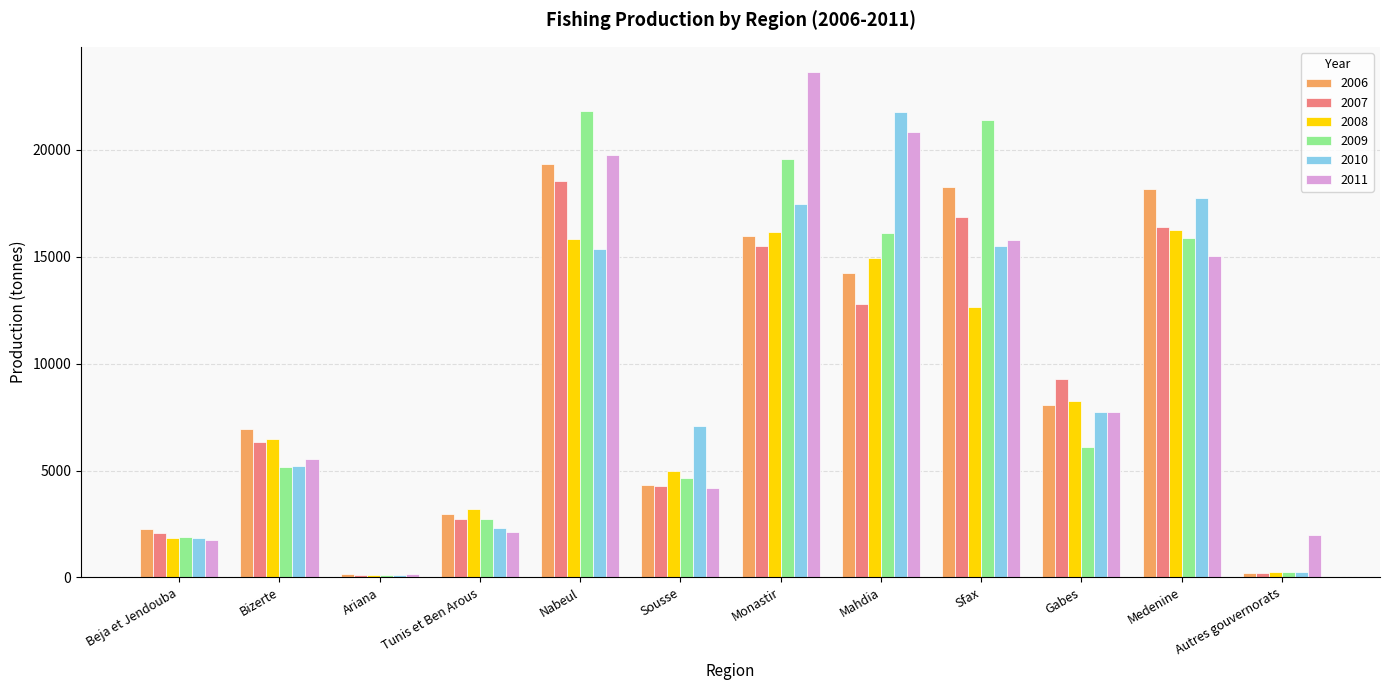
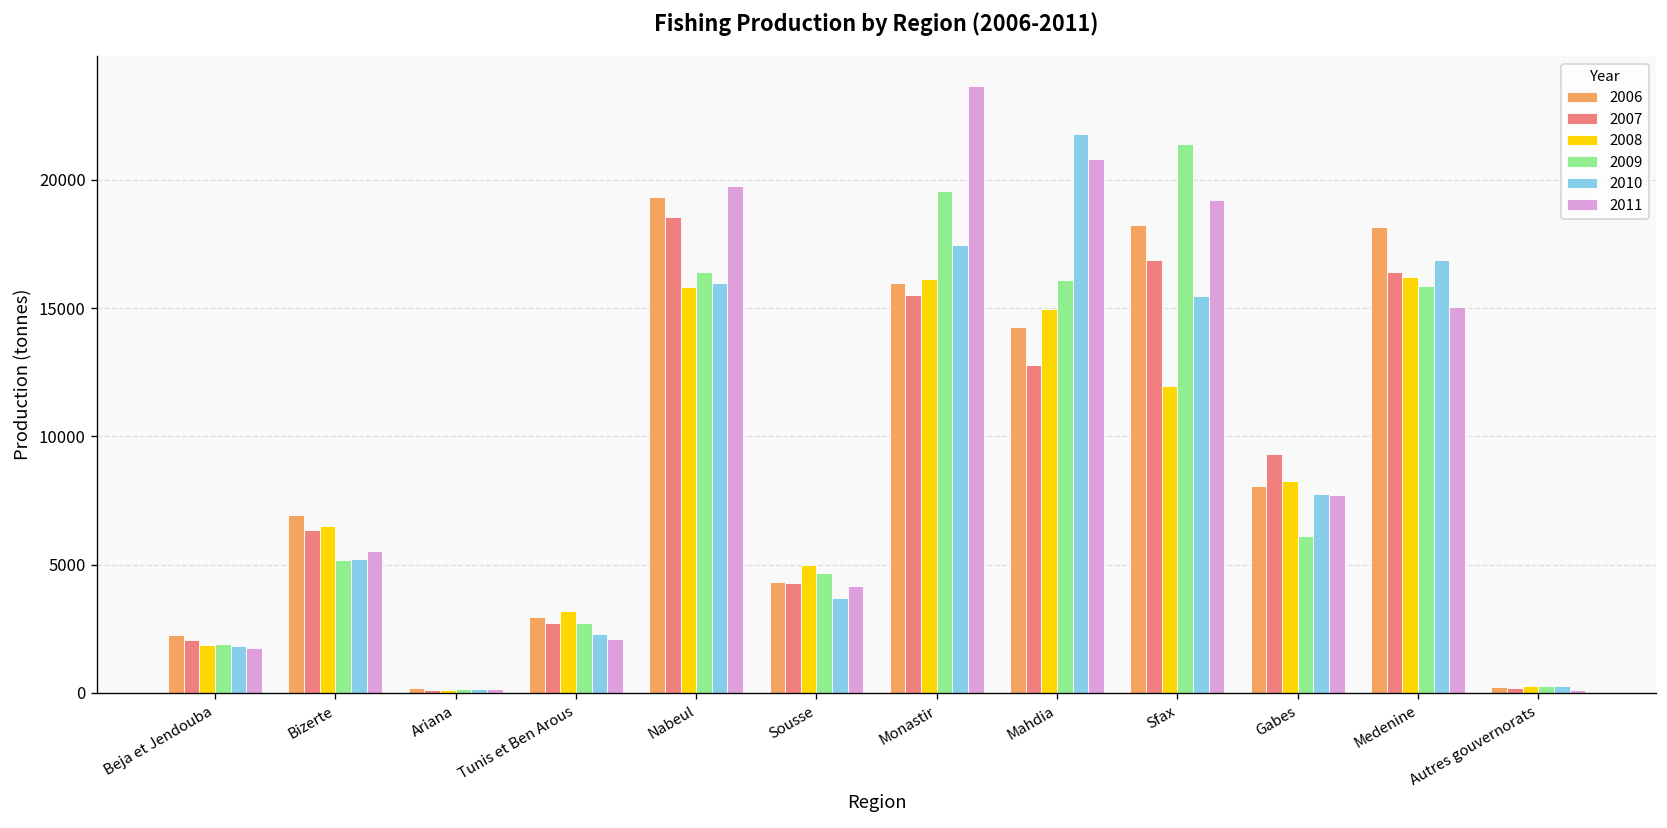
  {
    "2008": {
      "Beja et Jendouba": 1900,
      "Bizerte": 6500,
      "Ariana": 100,
      "Tunis et Ben Arous": 3200,
      "Nabeul": 15800,
      "Sousse": 5000,
      "Monastir": 16100,
      "Mahdia": 15000,
-     "Sfax": 12700,
+     "Sfax": 11900,
      "Gabes": 8200,
      "Medenine": 16200,
      "Autres gouvernorats": 300
    },
    "2009": {
      "Beja et Jendouba": 1900,
      "Bizerte": 5200,
      "Ariana": 100,
      "Tunis et Ben Arous": 2700,
-     "Nabeul": 21800,
+     "Nabeul": 16400,
      "Sousse": 4700,
      "Monastir": 19600,
      "Mahdia": 16100,
      "Sfax": 21400,
      "Gabes": 6100,
      "Medenine": 15900,
      "Autres gouvernorats": 300
    },
    "2010": {
      "Beja et Jendouba": 1800,
      "Bizerte": 5200,
      "Ariana": 100,
      "Tunis et Ben Arous": 2300,
-     "Nabeul": 15300,
-     "Sousse": 7100,
+     "Nabeul": 16000,
+     "Sousse": 3700,
      "Monastir": 17400,
      "Mahdia": 21800,
      "Sfax": 15500,
      "Gabes": 7700,
-     "Medenine": 17700,
+     "Medenine": 16900,
      "Autres gouvernorats": 300
    },
    "2011": {
      "Beja et Jendouba": 1800,
      "Bizerte": 5500,
      "Ariana": 100,
      "Tunis et Ben Arous": 2100,
      "Nabeul": 19800,
      "Sousse": 4200,
      "Monastir": 23600,
      "Mahdia": 20800,
-     "Sfax": 15800,
+     "Sfax": 19200,
      "Gabes": 7700,
      "Medenine": 15000,
-     "Autres gouvernorats": 2000
+     "Autres gouvernorats": 100
    }
  }
